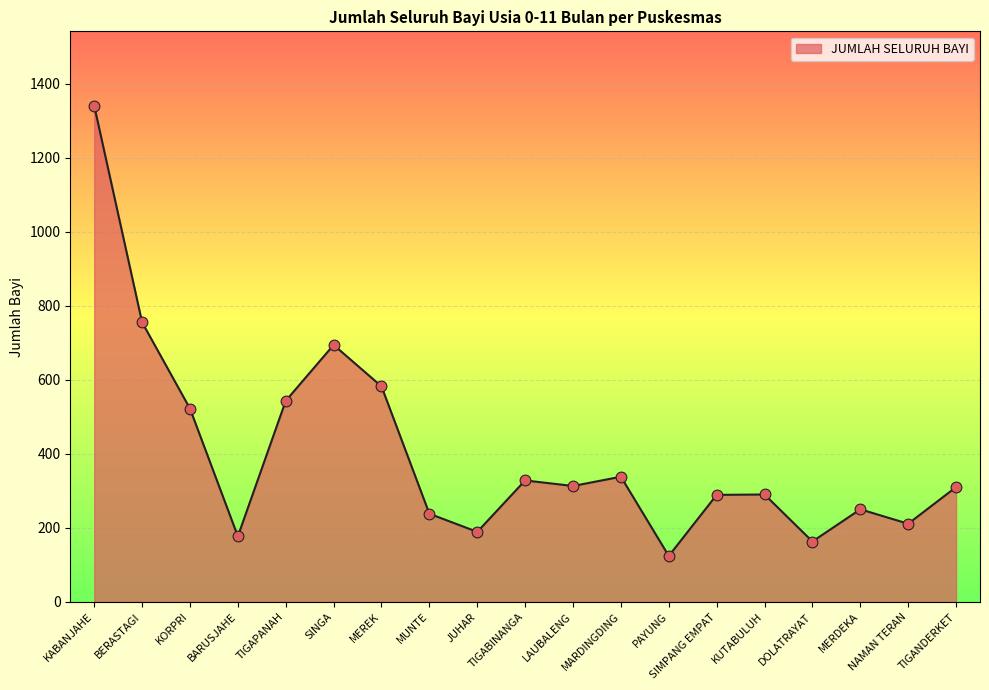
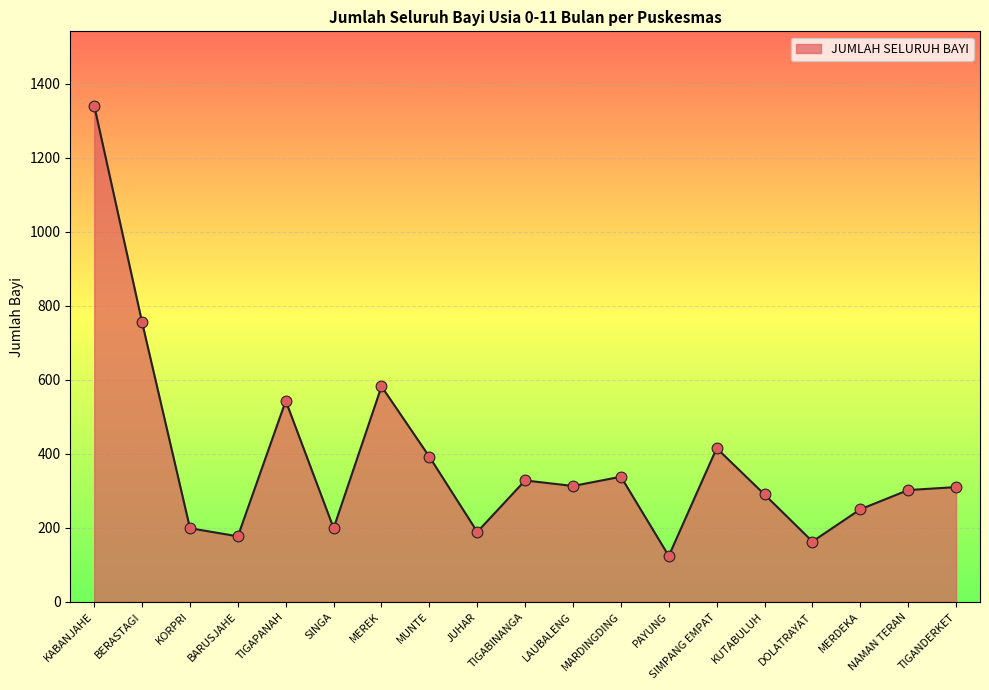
  {
    "KABANJAHE": 1340,
    "BERASTAGI": 760,
-   "KORPRI": 520,
+   "KORPRI": 200,
    "BARUSJAHE": 180,
    "TIGAPANAH": 540,
-   "SINGA": 690,
+   "SINGA": 200,
    "MEREK": 580,
-   "MUNTE": 240,
+   "MUNTE": 390,
    "JUHAR": 190,
    "TIGABINANGA": 330,
    "LAUBALENG": 310,
    "MARDINGDING": 340,
    "PAYUNG": 120,
-   "SIMPANG EMPAT": 290,
+   "SIMPANG EMPAT": 420,
    "KUTABULUH": 290,
    "DOLATRAYAT": 160,
    "MERDEKA": 250,
-   "NAMAN TERAN": 210,
+   "NAMAN TERAN": 300,
    "TIGANDERKET": 310
  }
